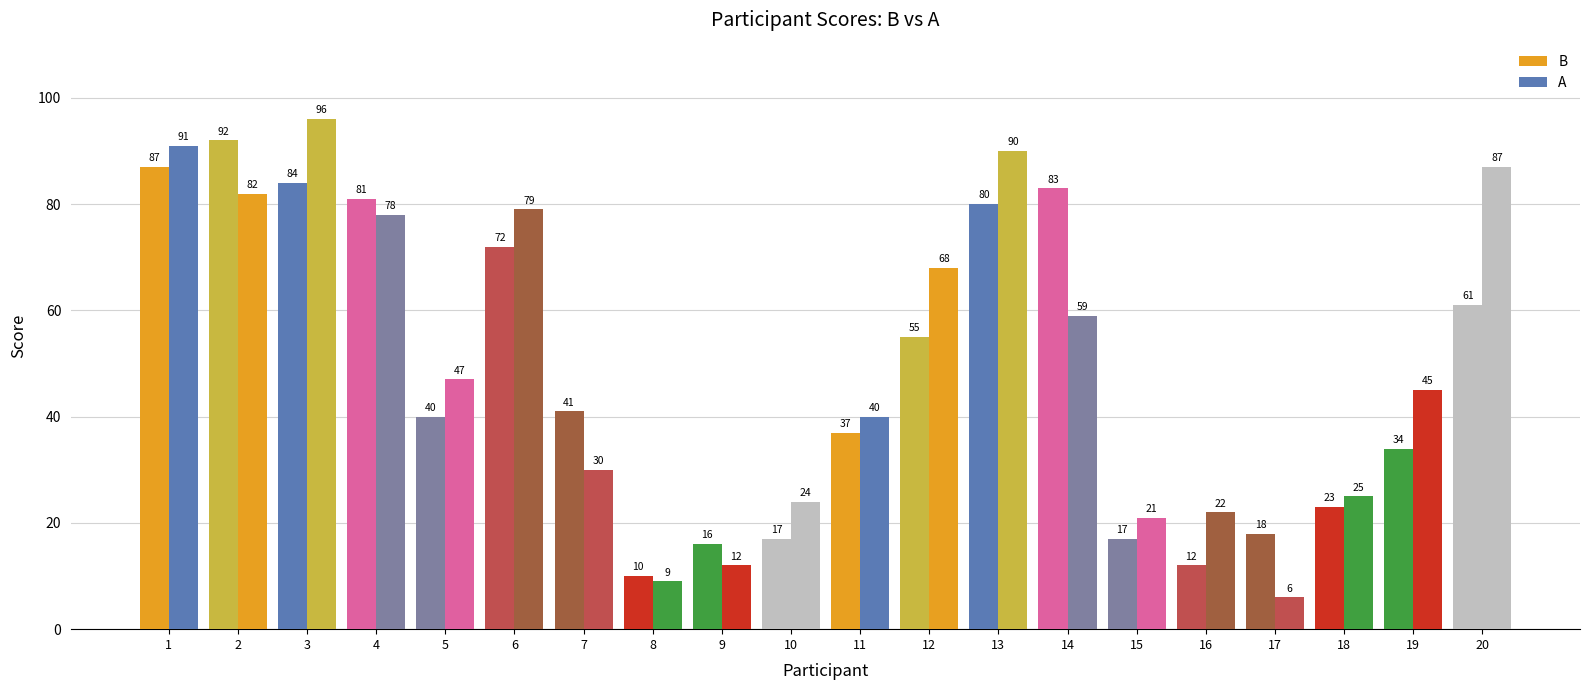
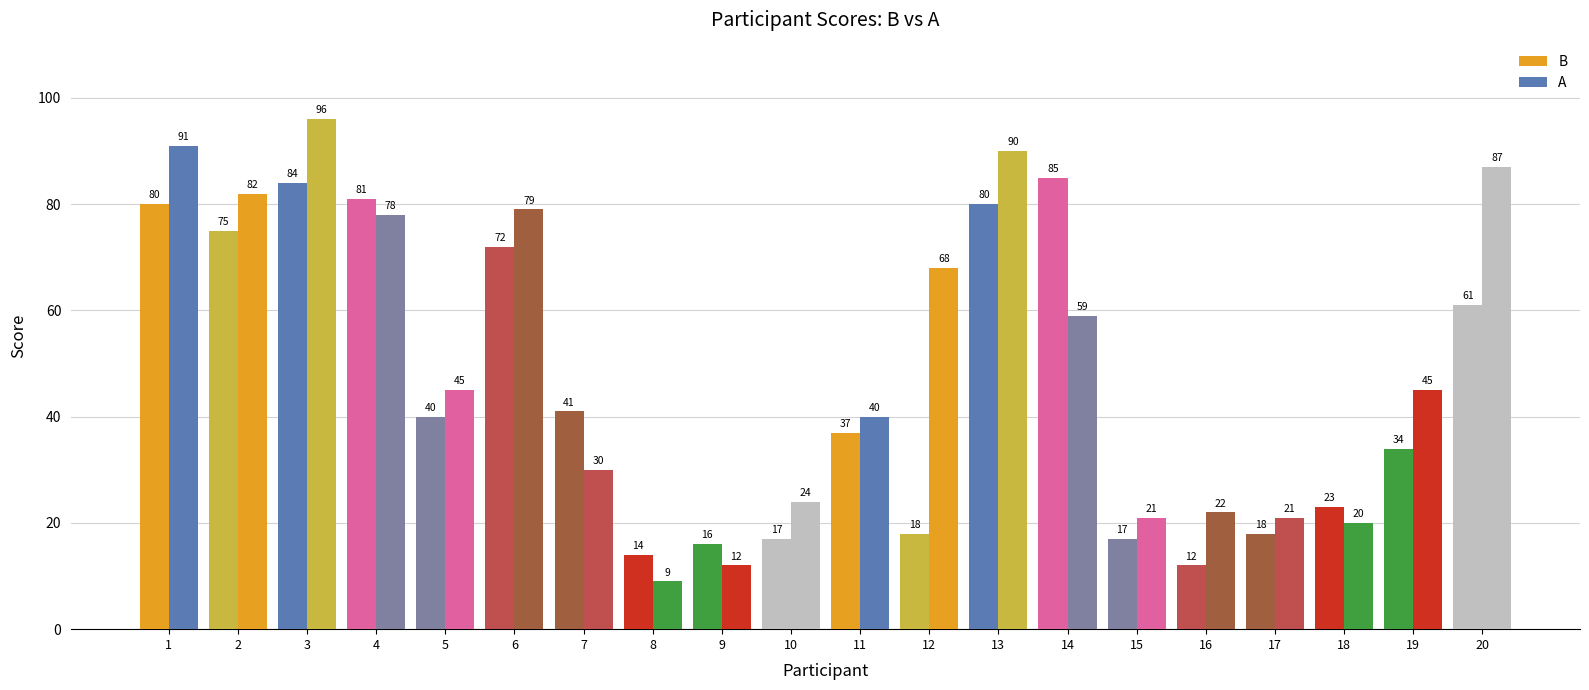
  {
    "B": {
-     "1": 87,
-     "2": 92,
+     "1": 80,
+     "2": 75,
      "3": 84,
      "4": 81,
      "5": 40,
      "6": 72,
      "7": 41,
-     "8": 10,
+     "8": 14,
      "9": 16,
      "10": 17,
      "11": 37,
-     "12": 55,
+     "12": 18,
      "13": 80,
-     "14": 83,
+     "14": 85,
      "15": 17,
      "16": 12,
      "17": 18,
      "18": 23,
      "19": 34,
      "20": 61
    },
    "A": {
      "1": 91,
      "2": 82,
      "3": 96,
      "4": 78,
-     "5": 47,
+     "5": 45,
      "6": 79,
      "7": 30,
      "8": 9,
      "9": 12,
      "10": 24,
      "11": 40,
      "12": 68,
      "13": 90,
      "14": 59,
      "15": 21,
      "16": 22,
-     "17": 6,
-     "18": 25,
+     "17": 21,
+     "18": 20,
      "19": 45,
      "20": 87
    }
  }
